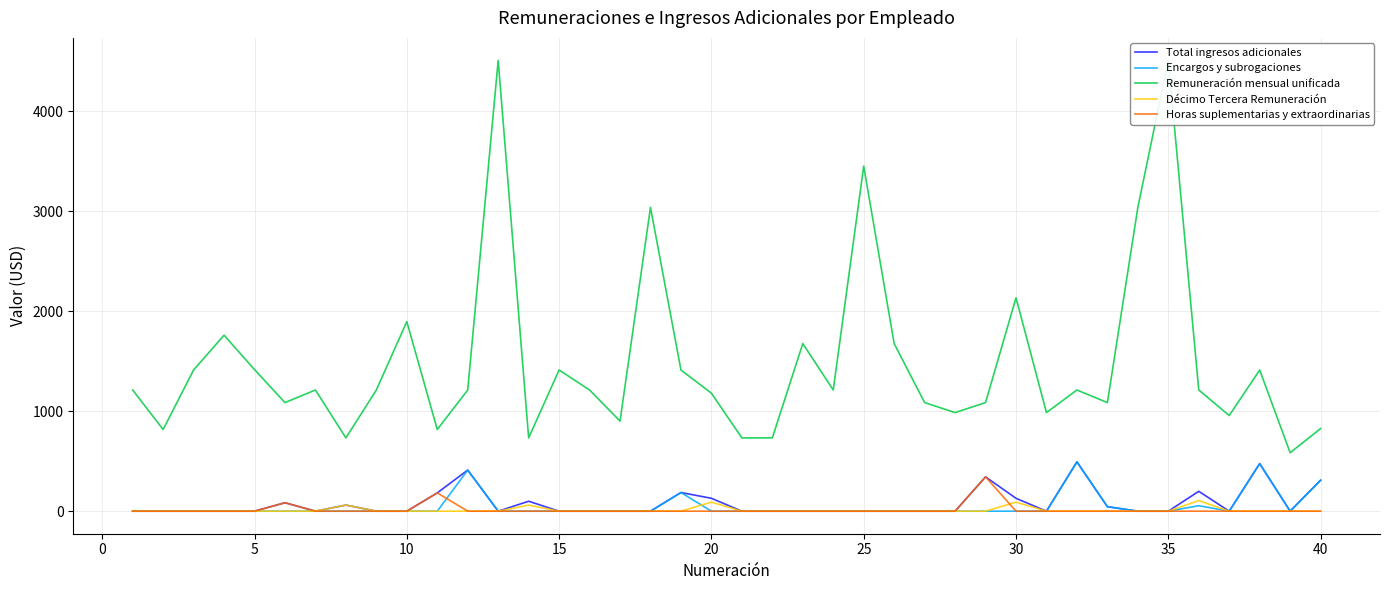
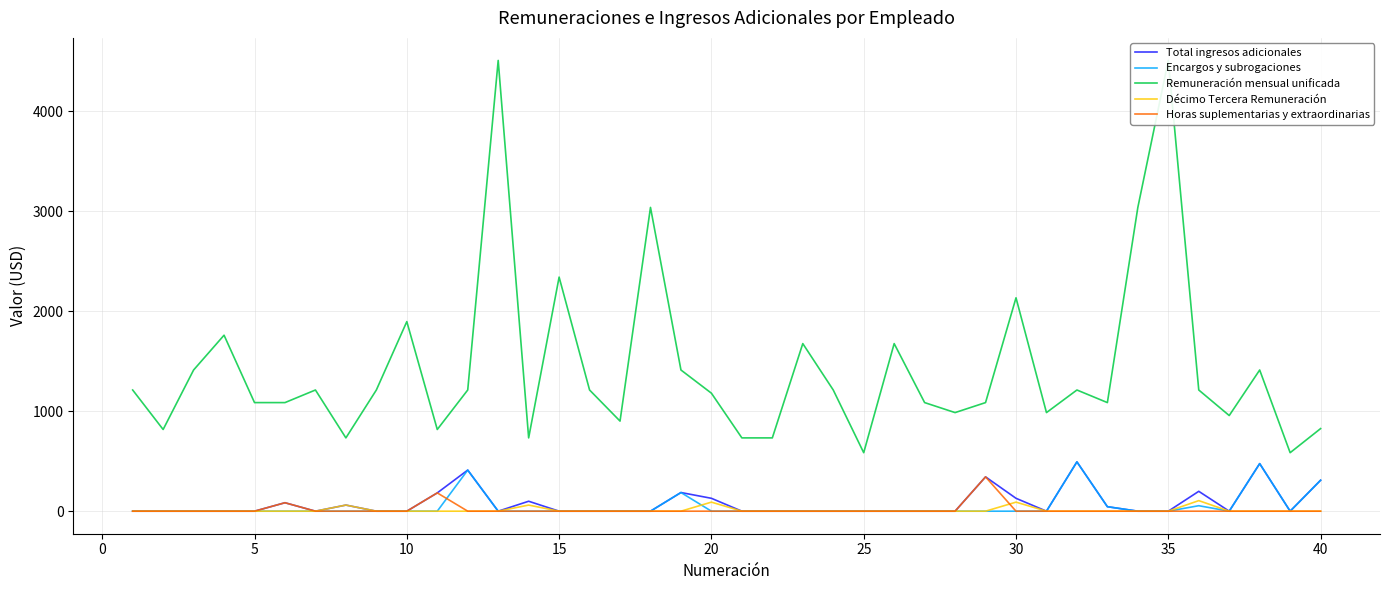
  {
    "Total ingresos adicionales": {
      "20": 100,
      "30": 100
    },
    "Remuneración mensual unificada": {
-     "5": 1400,
+     "5": 1100,
      "10": 1900,
-     "15": 1400,
+     "15": 2300,
      "20": 1200,
-     "25": 3500,
+     "25": 600,
      "30": 2100,
      "40": 800
    },
    "Décimo Tercera Remuneración": {
      "20": 100,
      "30": 100
    }
  }
